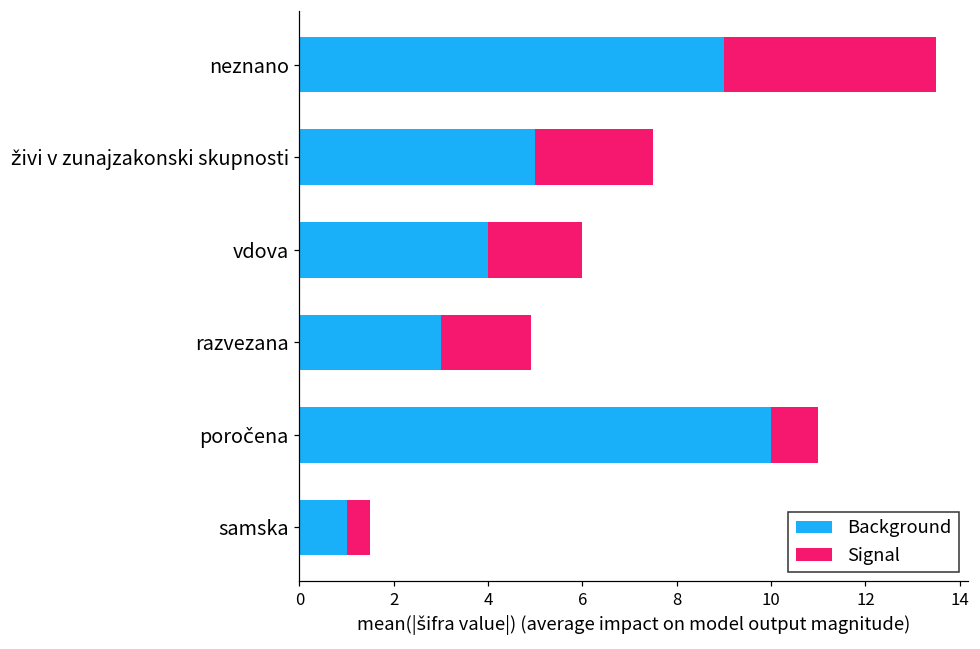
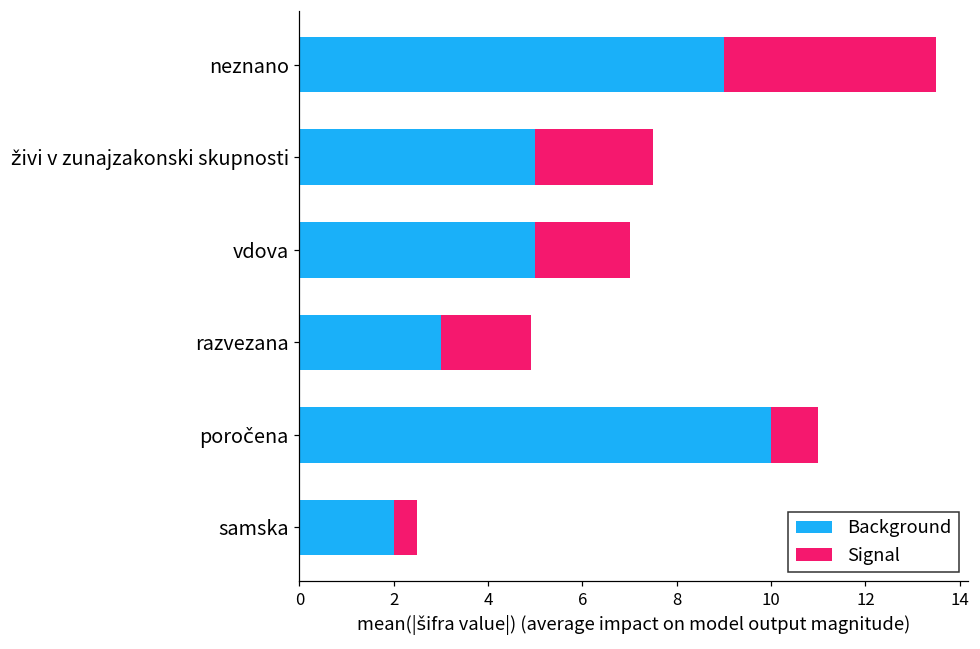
  {
    "Background": {
      "neznano": 9,
      "živi v zunajzakonski skupnosti": 5,
-     "vdova": 4,
+     "vdova": 5,
      "razvezana": 3,
      "poročena": 10,
-     "samska": 1
+     "samska": 2
    },
    "Signal": {
      "neznano": 4.5,
      "živi v zunajzakonski skupnosti": 2.5,
      "vdova": 2,
      "razvezana": 1.9,
      "poročena": 1,
      "samska": 0.5
    }
  }
